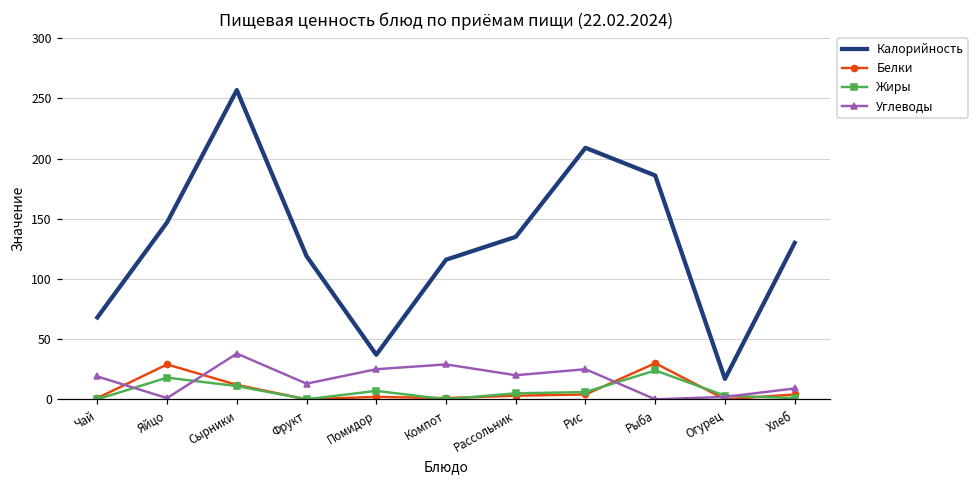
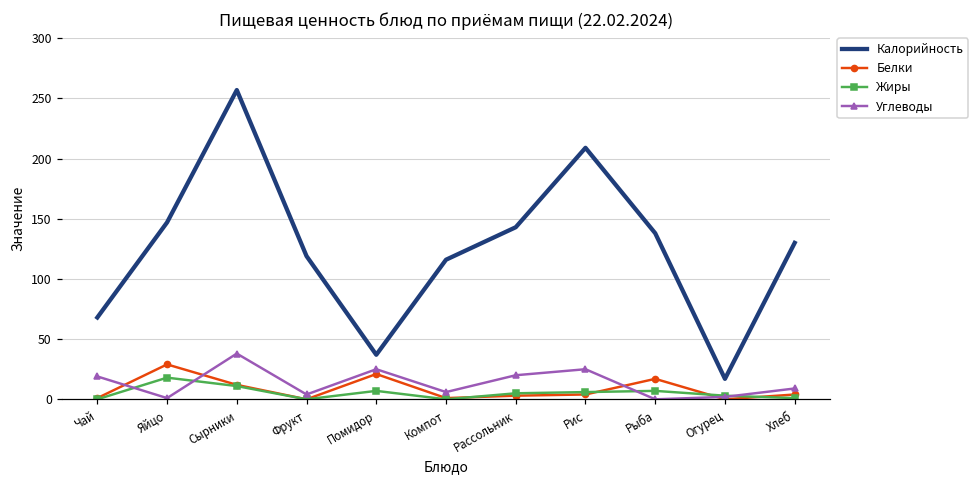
  {
    "Калорийность": {
      "Чай": 68,
      "Яйцо": 147,
      "Сырники": 257,
      "Фрукт": 119,
      "Помидор": 37,
      "Компот": 116,
-     "Рассольник": 135,
+     "Рассольник": 143,
      "Рис": 209,
-     "Рыба": 186,
+     "Рыба": 138,
      "Огурец": 17,
      "Хлеб": 130
    },
    "Белки": {
      "Яйцо": 29,
-     "Помидор": 2,
-     "Рыба": 30,
+     "Помидор": 21,
+     "Рыба": 17,
      "Хлеб": 4
    },
    "Жиры": {
      "Яйцо": 18,
      "Помидор": 7,
-     "Рыба": 24,
+     "Рыба": 7,
      "Хлеб": 1
    },
    "Углеводы": {
      "Чай": 19,
      "Яйцо": 1,
      "Сырники": 38,
-     "Фрукт": 13,
+     "Фрукт": 4,
      "Помидор": 25,
-     "Компот": 29,
+     "Компот": 6,
      "Рассольник": 20,
      "Рис": 25,
      "Рыба": 0,
      "Хлеб": 9
    }
  }
